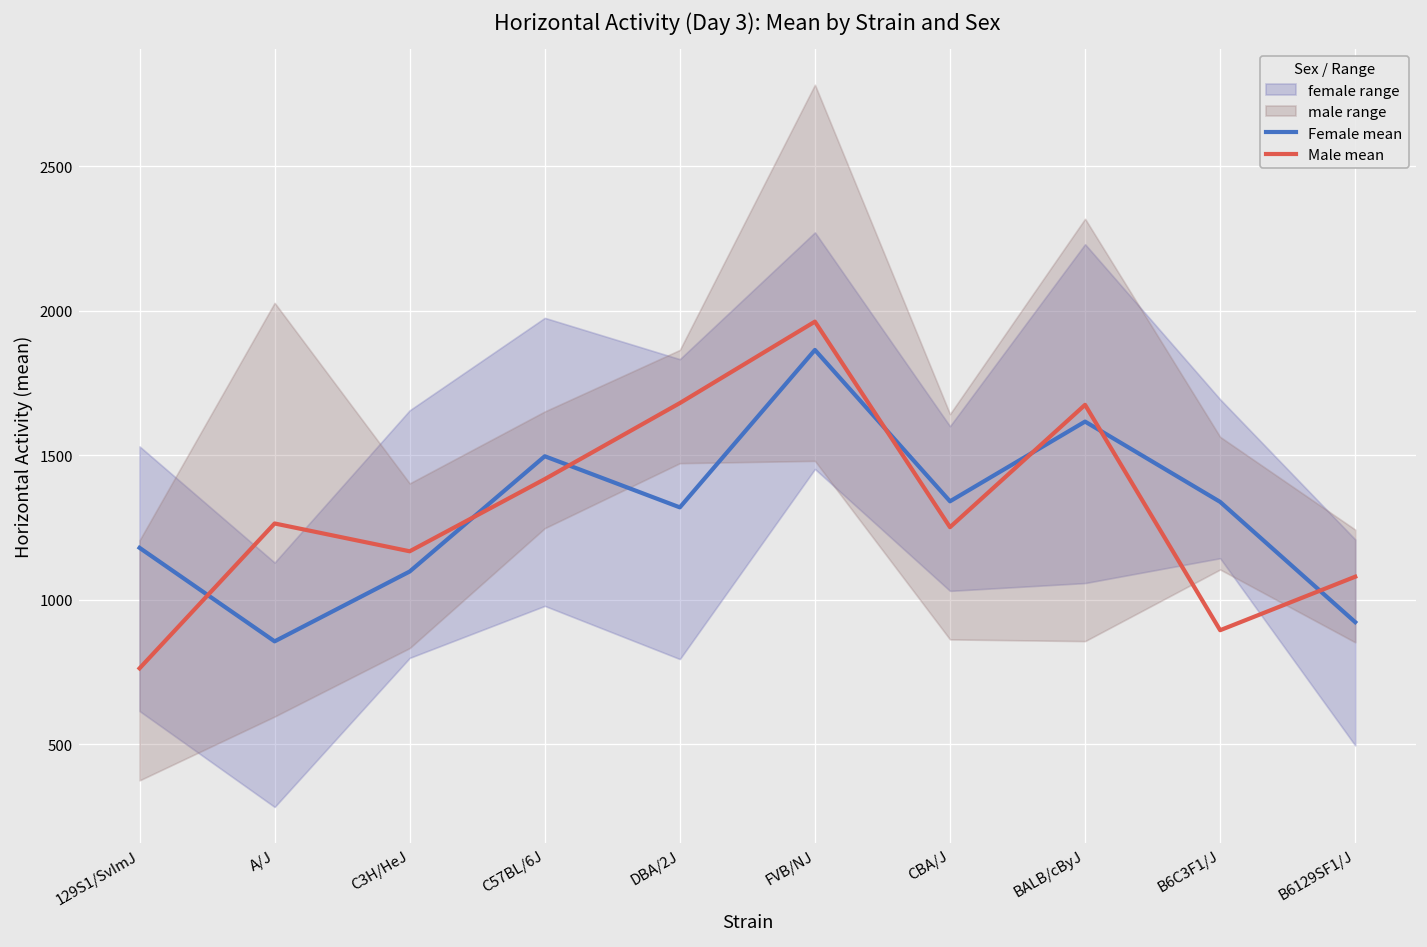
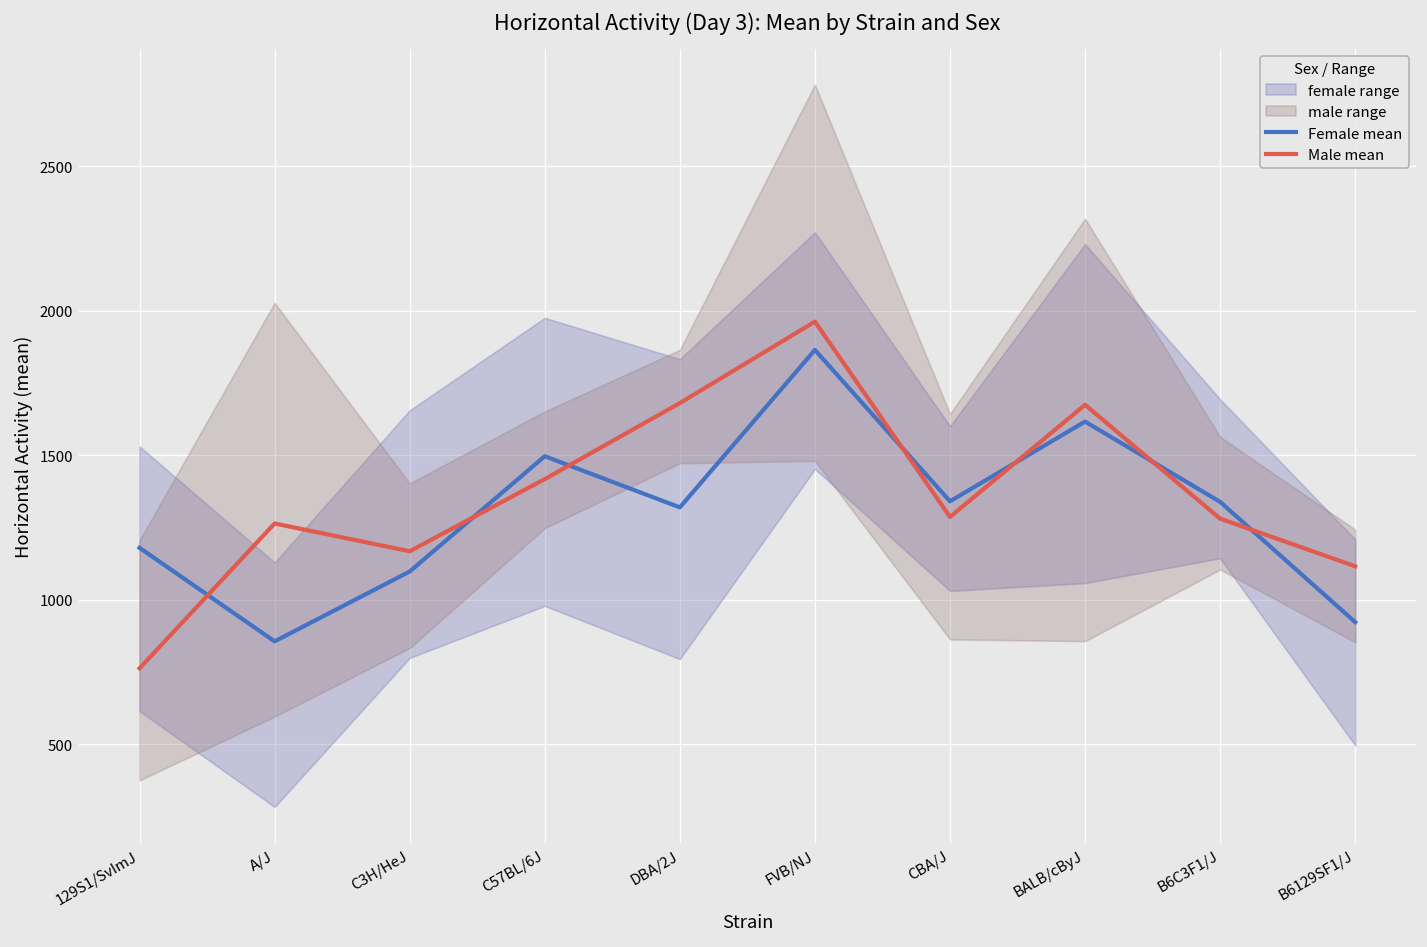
  {
    "Male mean": {
      "129S1/SvImJ": 760,
      "A/J": 1260,
      "C3H/HeJ": 1170,
      "C57BL/6J": 1420,
      "DBA/2J": 1680,
      "FVB/NJ": 1960,
-     "CBA/J": 1250,
+     "CBA/J": 1290,
      "BALB/cByJ": 1680,
-     "B6C3F1/J": 890,
-     "B6129SF1/J": 1080
+     "B6C3F1/J": 1280,
+     "B6129SF1/J": 1120
    }
  }
